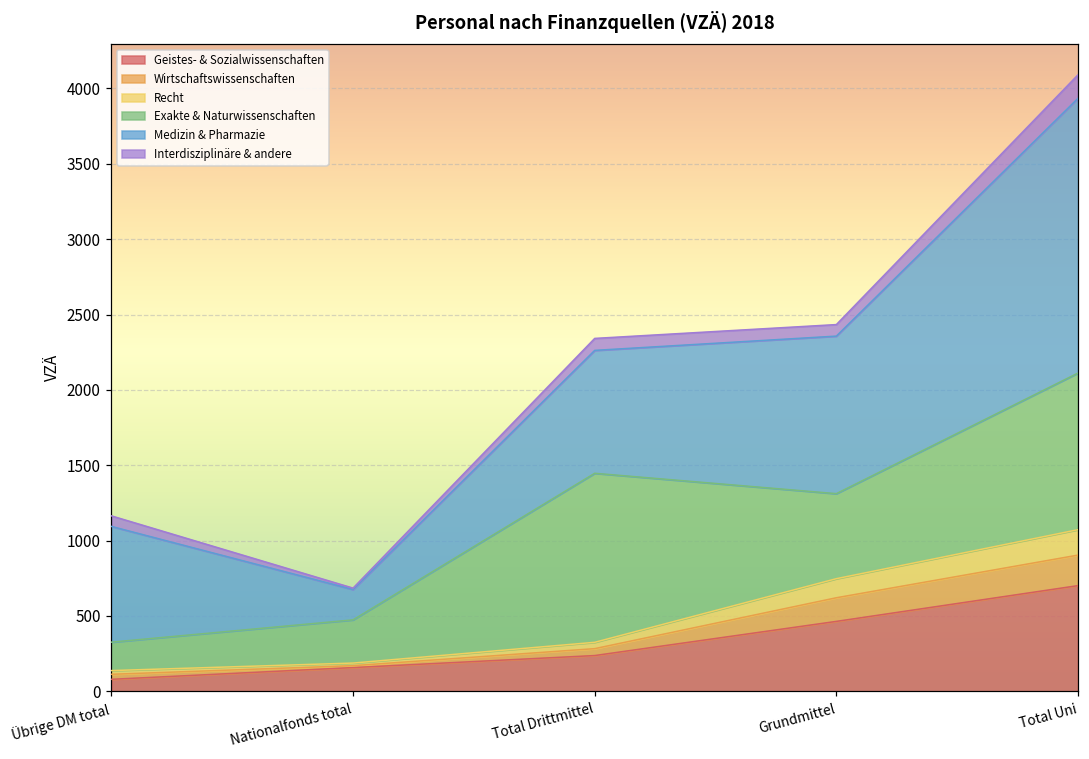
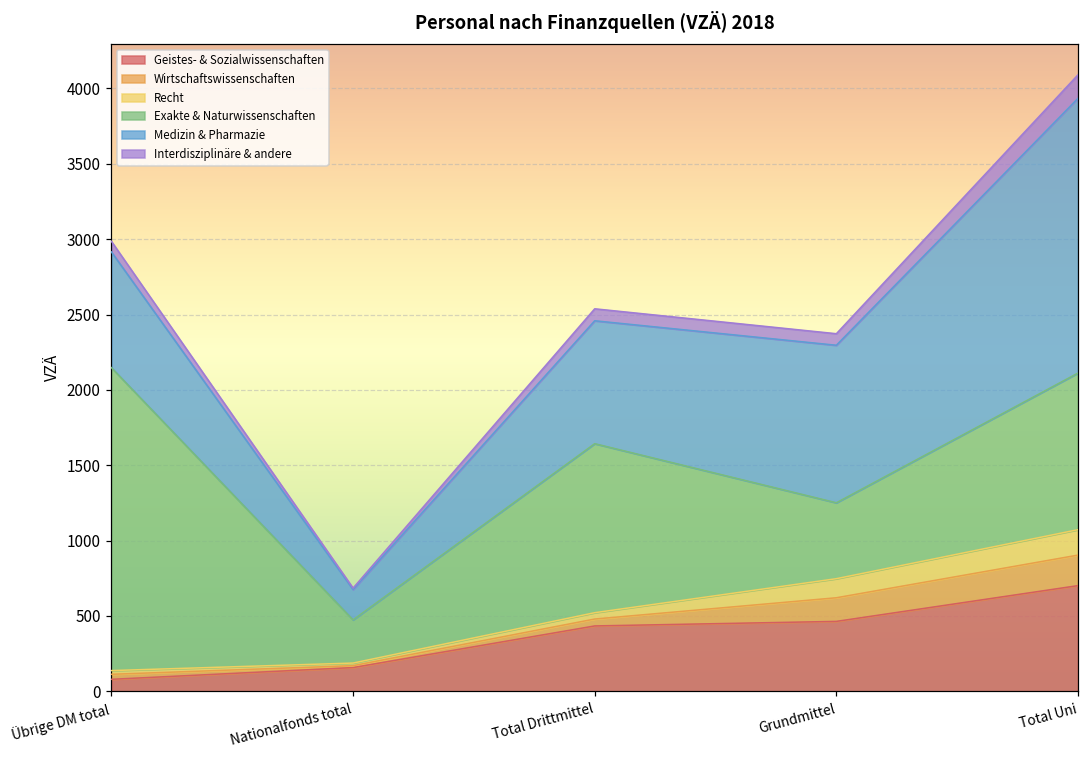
  {
    "Geistes- & Sozialwissenschaften": {
      "Übrige DM total": 80,
-     "Total Drittmittel": 240,
+     "Total Drittmittel": 430,
      "Grundmittel": 460,
      "Total Uni": 700
    },
    "Exakte & Naturwissenschaften": {
-     "Übrige DM total": 190,
+     "Übrige DM total": 2010,
      "Nationalfonds total": 290,
      "Total Drittmittel": 1120,
-     "Grundmittel": 560,
+     "Grundmittel": 500,
      "Total Uni": 1040
    },
    "Medizin & Pharmazie": {
      "Übrige DM total": 770,
      "Total Drittmittel": 820,
      "Grundmittel": 1050,
      "Total Uni": 1820
    },
    "Interdisziplinäre & andere": {
      "Übrige DM total": 70,
      "Total Drittmittel": 80,
      "Grundmittel": 80,
      "Total Uni": 160
    }
  }
